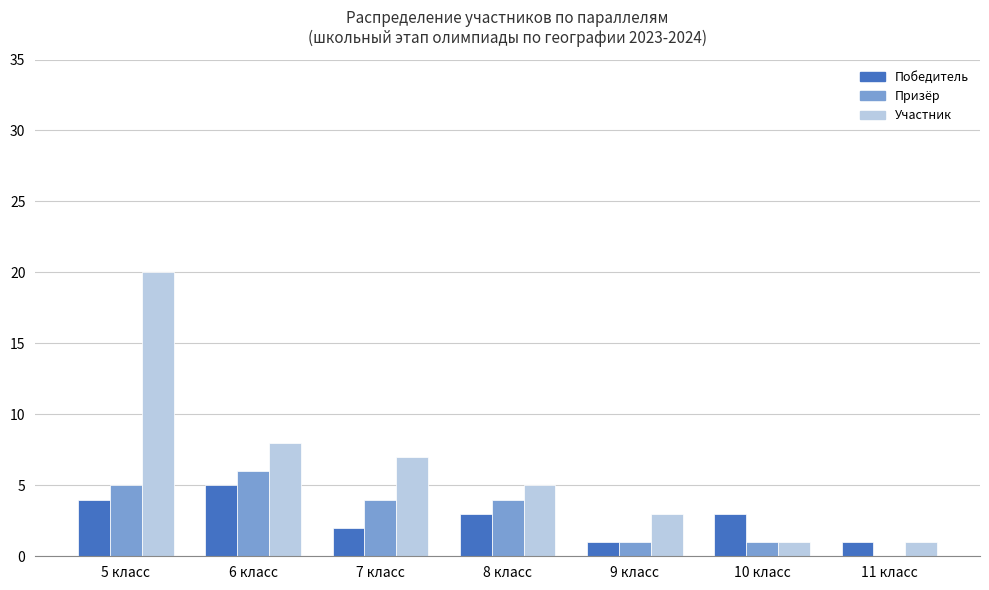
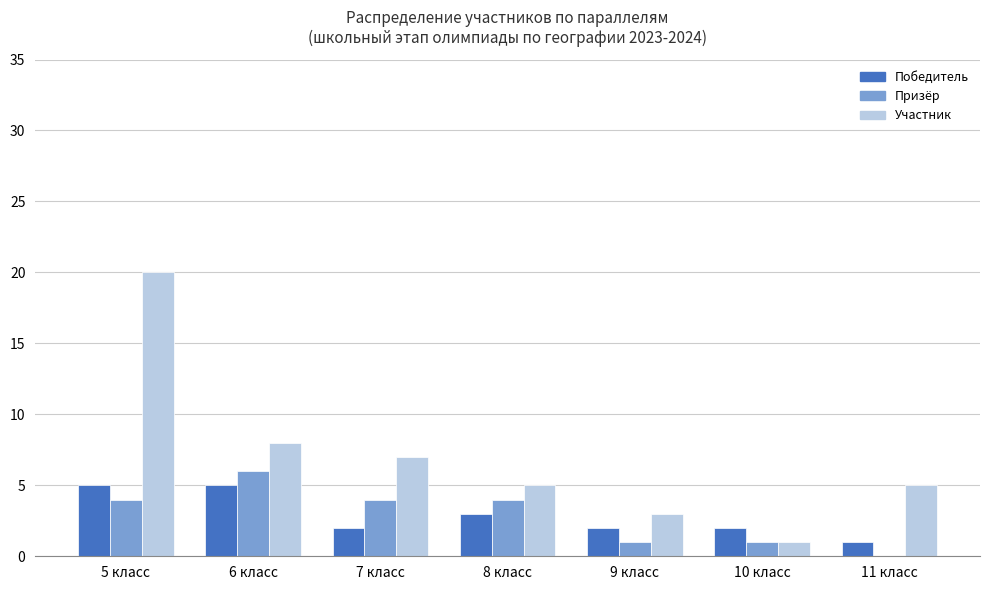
  {
    "Победитель": {
-     "5 класс": 4,
+     "5 класс": 5,
      "6 класс": 5,
      "7 класс": 2,
      "8 класс": 3,
-     "9 класс": 1,
-     "10 класс": 3,
+     "9 класс": 2,
+     "10 класс": 2,
      "11 класс": 1
    },
    "Призёр": {
-     "5 класс": 5,
+     "5 класс": 4,
      "6 класс": 6,
      "7 класс": 4,
      "8 класс": 4,
      "9 класс": 1,
      "10 класс": 1,
      "11 класс": 0
    },
    "Участник": {
      "5 класс": 20,
      "6 класс": 8,
      "7 класс": 7,
      "8 класс": 5,
      "9 класс": 3,
      "10 класс": 1,
-     "11 класс": 1
+     "11 класс": 5
    }
  }
